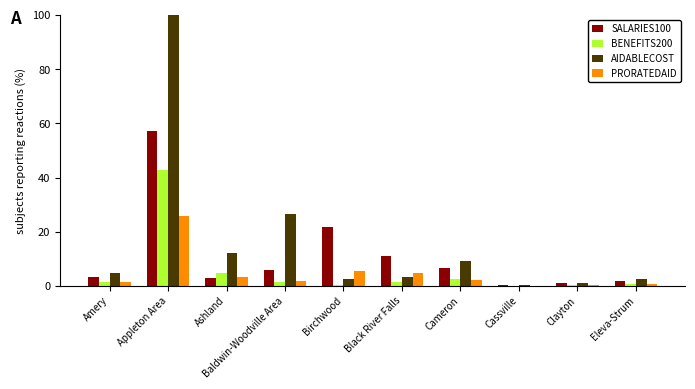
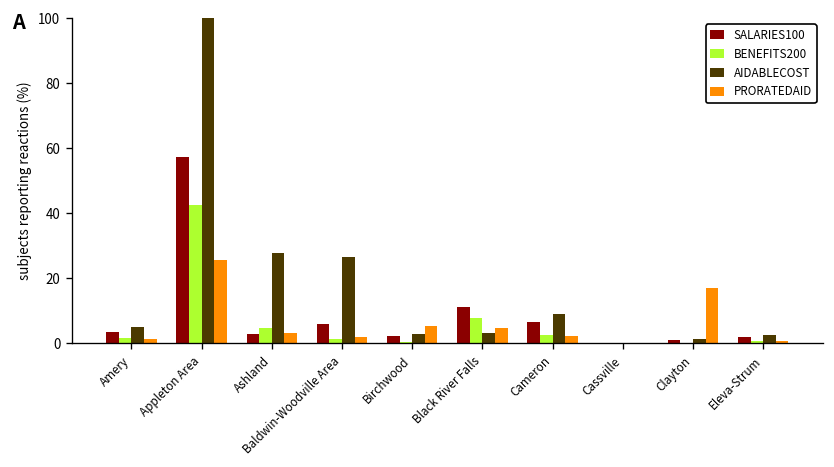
  {
    "SALARIES100": {
      "Amery": 3,
      "Appleton Area": 57,
      "Ashland": 3,
      "Baldwin-Woodville Area": 6,
-     "Birchwood": 22,
+     "Birchwood": 2,
      "Black River Falls": 11,
      "Cameron": 7,
      "Clayton": 1,
      "Eleva-Strum": 2
    },
    "BENEFITS200": {
      "Amery": 1,
      "Appleton Area": 43,
      "Ashland": 5,
      "Baldwin-Woodville Area": 1,
-     "Black River Falls": 2,
+     "Black River Falls": 8,
      "Cameron": 2
    },
    "AIDABLECOST": {
      "Amery": 5,
      "Appleton Area": 100,
-     "Ashland": 12,
+     "Ashland": 28,
      "Baldwin-Woodville Area": 26,
      "Birchwood": 3,
      "Black River Falls": 3,
      "Cameron": 9,
      "Clayton": 1,
      "Eleva-Strum": 2
    },
    "PRORATEDAID": {
      "Amery": 1,
      "Appleton Area": 26,
      "Ashland": 3,
      "Baldwin-Woodville Area": 2,
      "Birchwood": 5,
      "Black River Falls": 5,
      "Cameron": 2,
-     "Clayton": 0
+     "Clayton": 17
    }
  }
